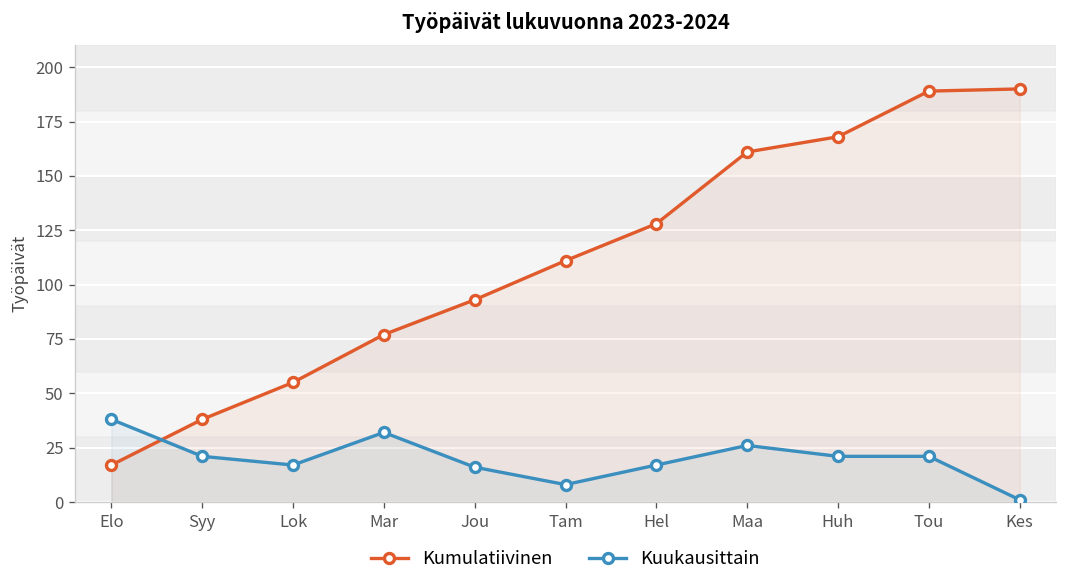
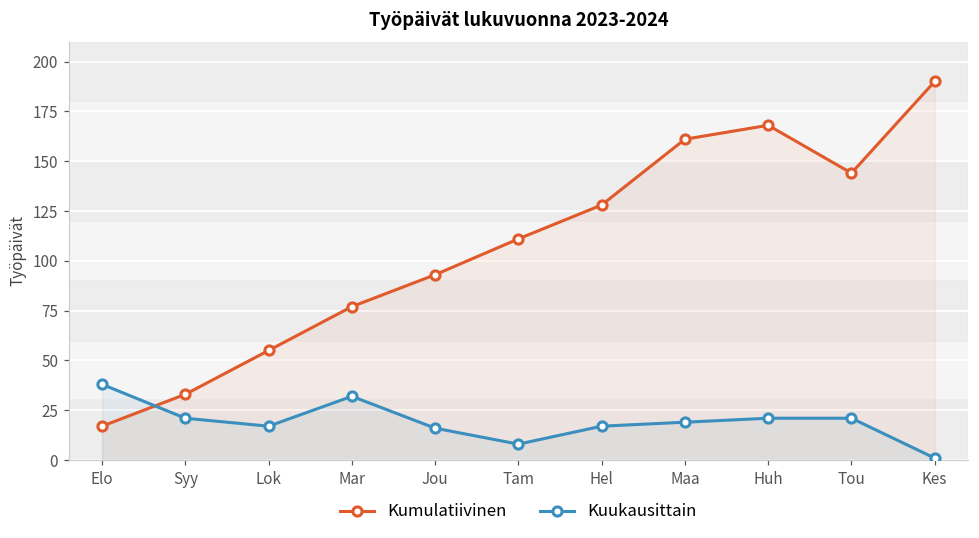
  {
    "Kumulatiivinen": {
      "Elo": 17,
-     "Syy": 38,
+     "Syy": 33,
      "Lok": 55,
      "Mar": 77,
      "Jou": 93,
      "Tam": 111,
      "Hel": 128,
      "Maa": 161,
      "Huh": 168,
-     "Tou": 189,
+     "Tou": 144,
      "Kes": 190
    },
    "Kuukausittain": {
      "Elo": 38,
      "Syy": 21,
      "Lok": 17,
      "Mar": 32,
      "Jou": 16,
      "Tam": 8,
      "Hel": 17,
-     "Maa": 26,
+     "Maa": 19,
      "Huh": 21,
      "Tou": 21,
      "Kes": 1
    }
  }
